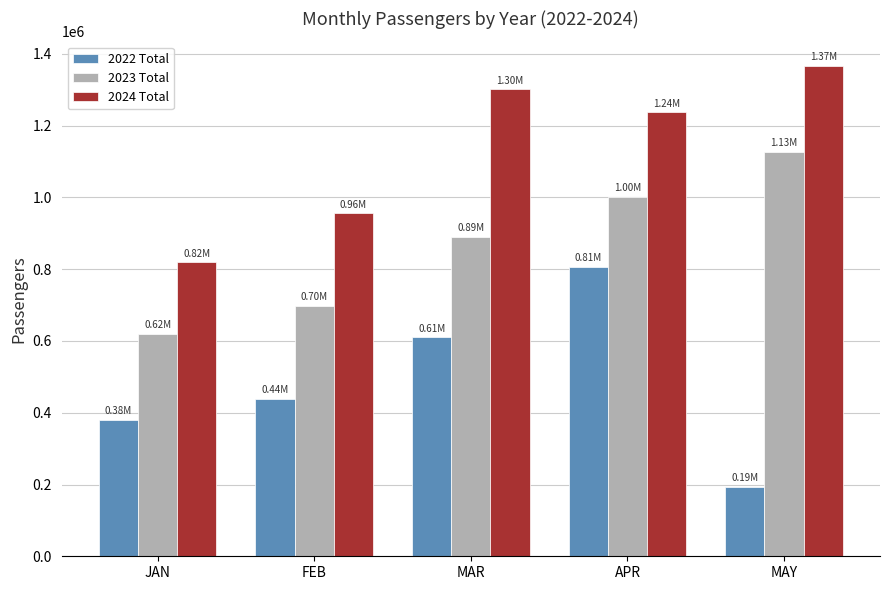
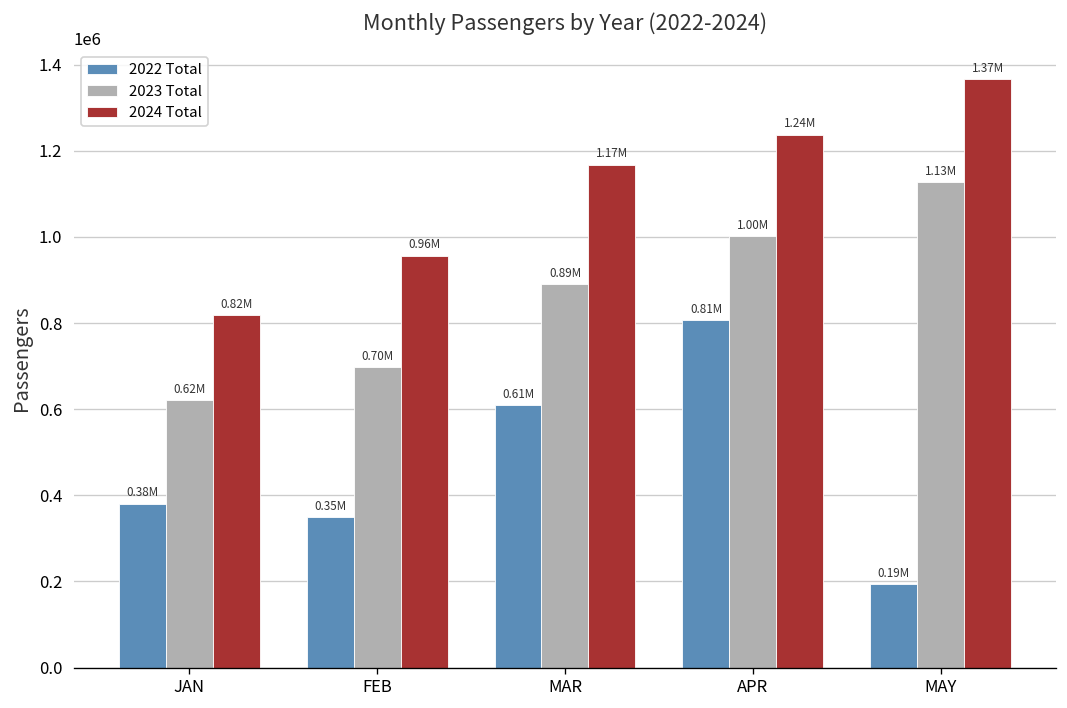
  {
    "2022 Total": {
      "JAN": "0.38M",
-     "FEB": "0.44M",
+     "FEB": "0.35M",
      "MAR": "0.61M",
      "APR": "0.81M",
      "MAY": "0.19M"
    },
    "2023 Total": {
      "JAN": "0.62M",
      "FEB": "0.70M",
      "MAR": "0.89M",
      "APR": "1.00M",
      "MAY": "1.13M"
    },
    "2024 Total": {
      "JAN": "0.82M",
      "FEB": "0.96M",
-     "MAR": "1.30M",
+     "MAR": "1.17M",
      "APR": "1.24M",
      "MAY": "1.37M"
    }
  }
